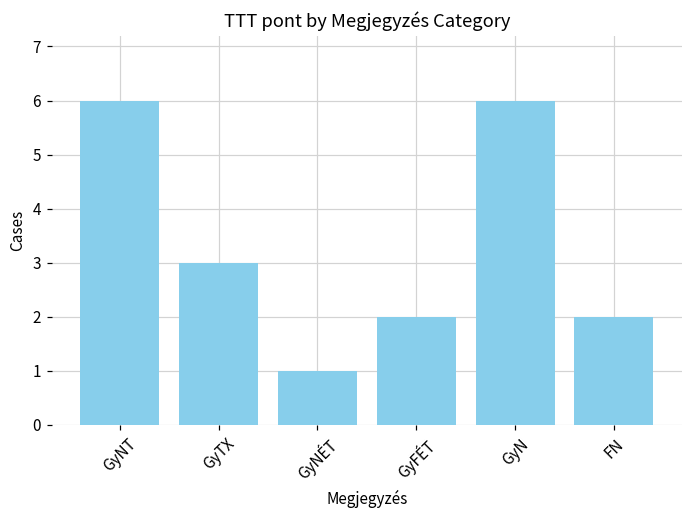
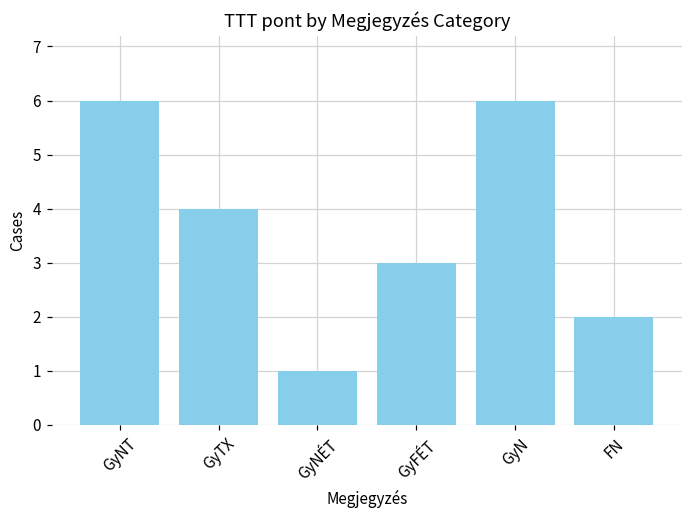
  {
    "GyNT": 6,
-   "GyTX": 3,
+   "GyTX": 4,
    "GyNÉT": 1,
-   "GyFÉT": 2,
+   "GyFÉT": 3,
    "GyN": 6,
    "FN": 2
  }
